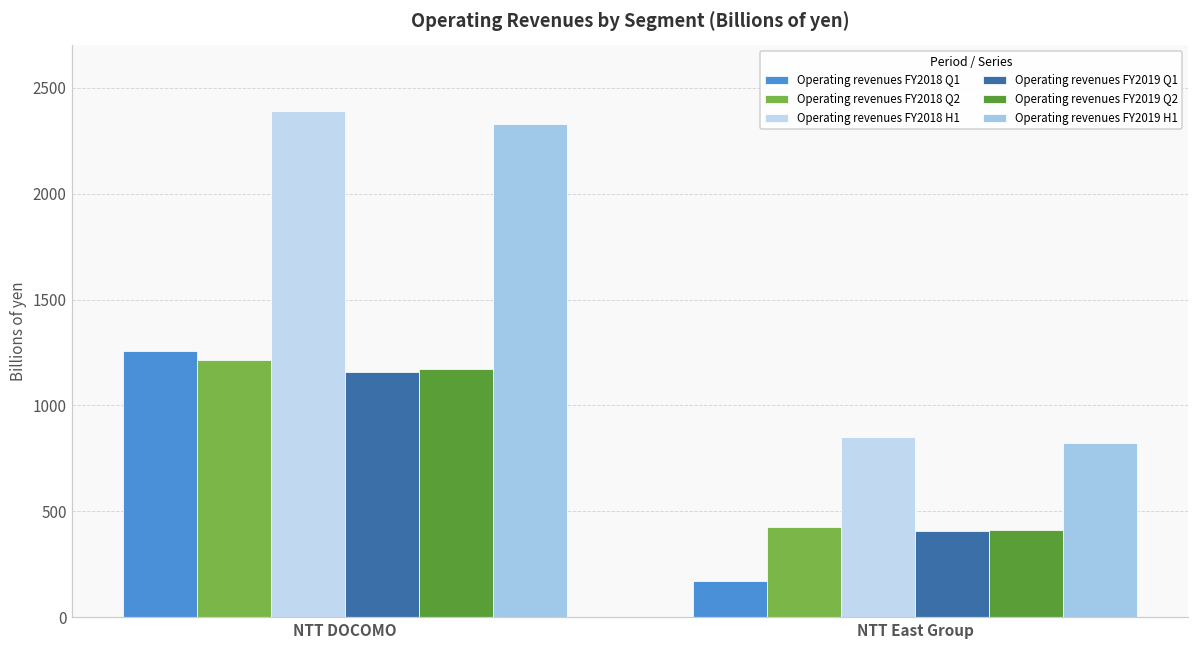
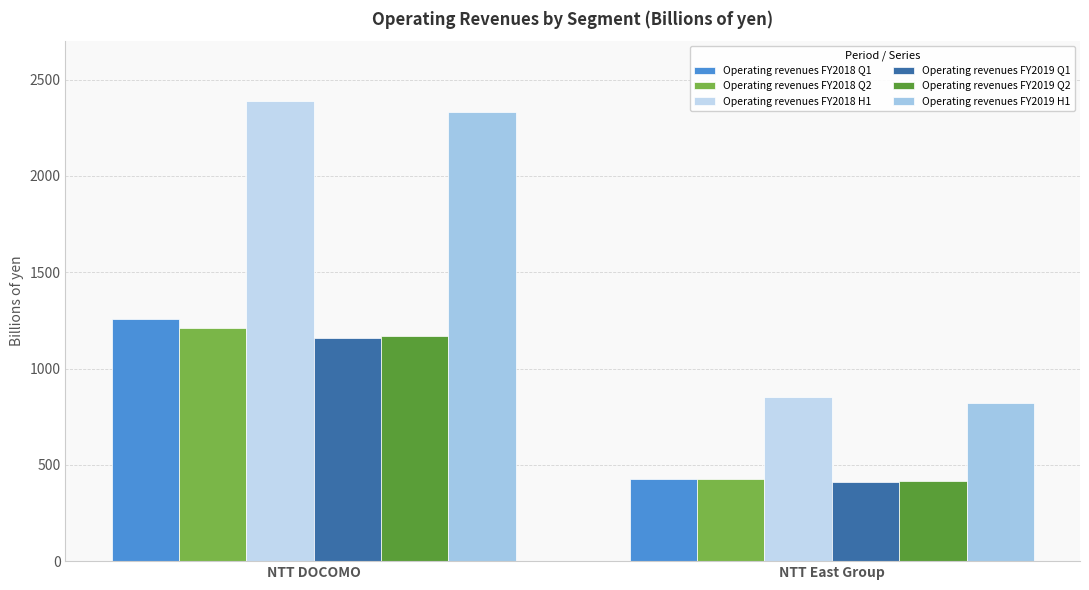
  {
    "Operating revenues FY2018 Q1": {
      "NTT DOCOMO": 1260,
-     "NTT East Group": 170
+     "NTT East Group": 420
    },
    "Operating revenues FY2019 Q1": {
      "NTT DOCOMO": 1160,
      "NTT East Group": 410
    }
  }
